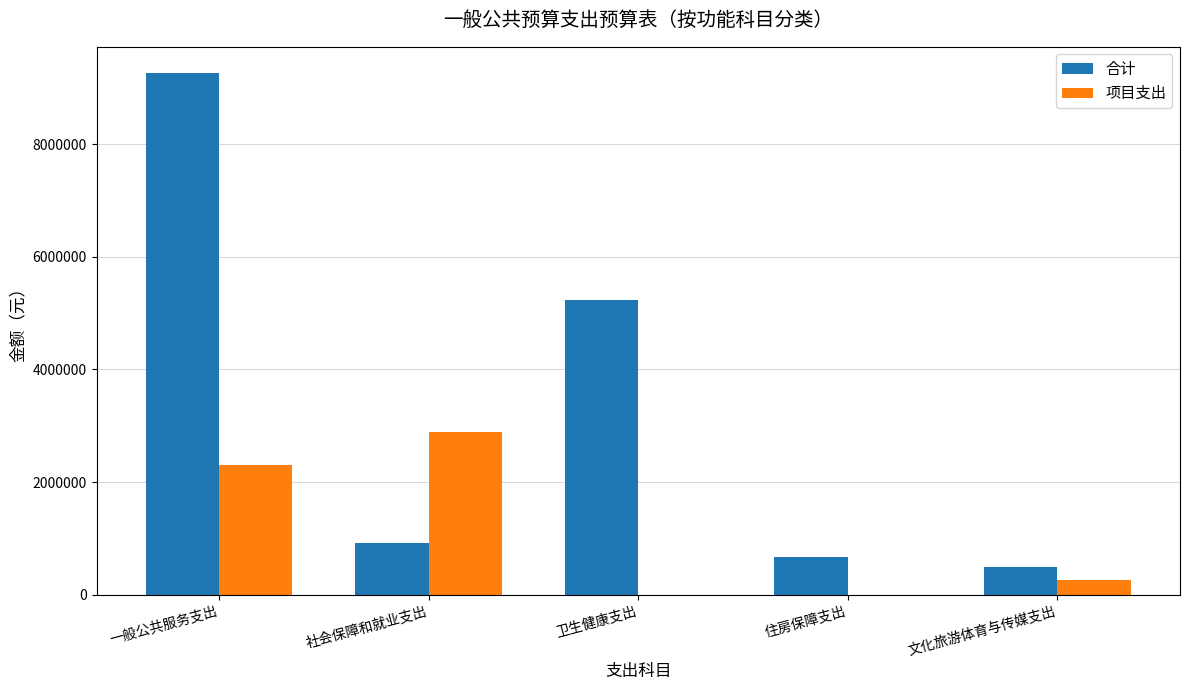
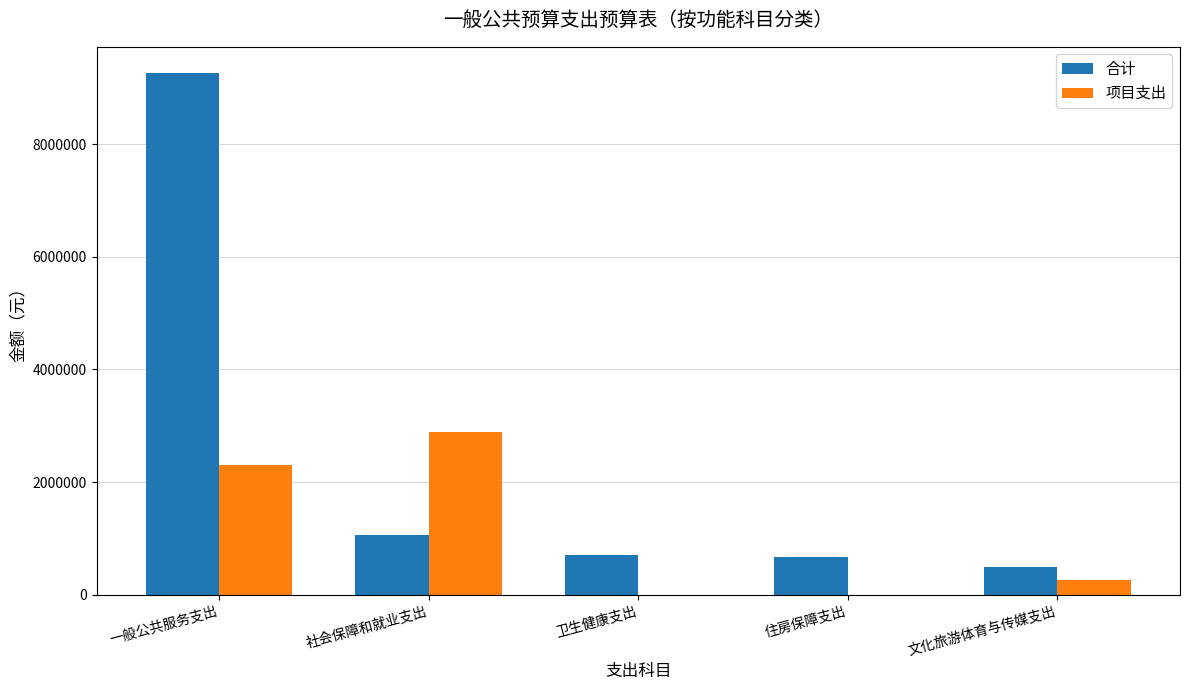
  {
    "合计": {
      "一般公共服务支出": 9300000,
-     "社会保障和就业支出": 900000,
-     "卫生健康支出": 5200000,
+     "社会保障和就业支出": 1100000,
+     "卫生健康支出": 700000,
      "住房保障支出": 700000,
      "文化旅游体育与传媒支出": 500000
    },
    "项目支出": {
      "一般公共服务支出": 2300000,
      "社会保障和就业支出": 2900000,
      "卫生健康支出": 0,
      "住房保障支出": 0,
      "文化旅游体育与传媒支出": 300000
    }
  }
